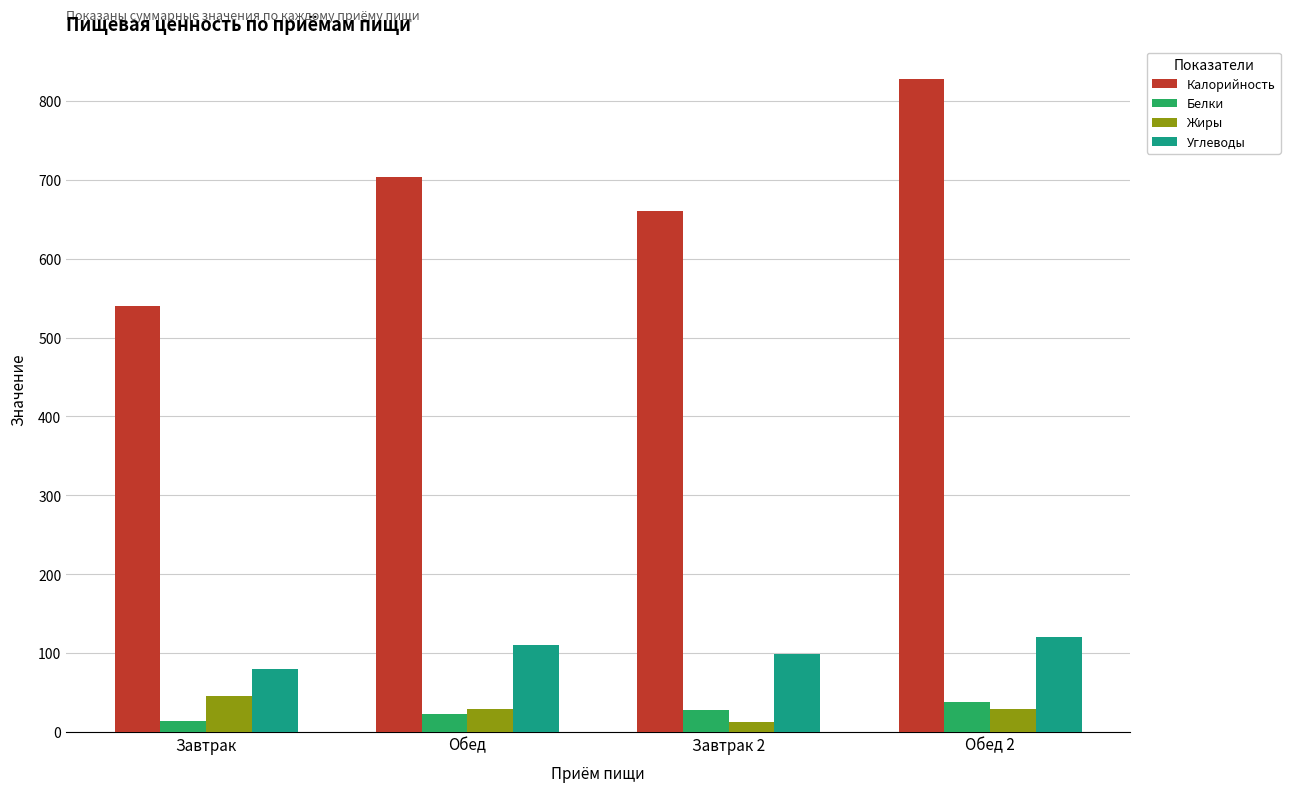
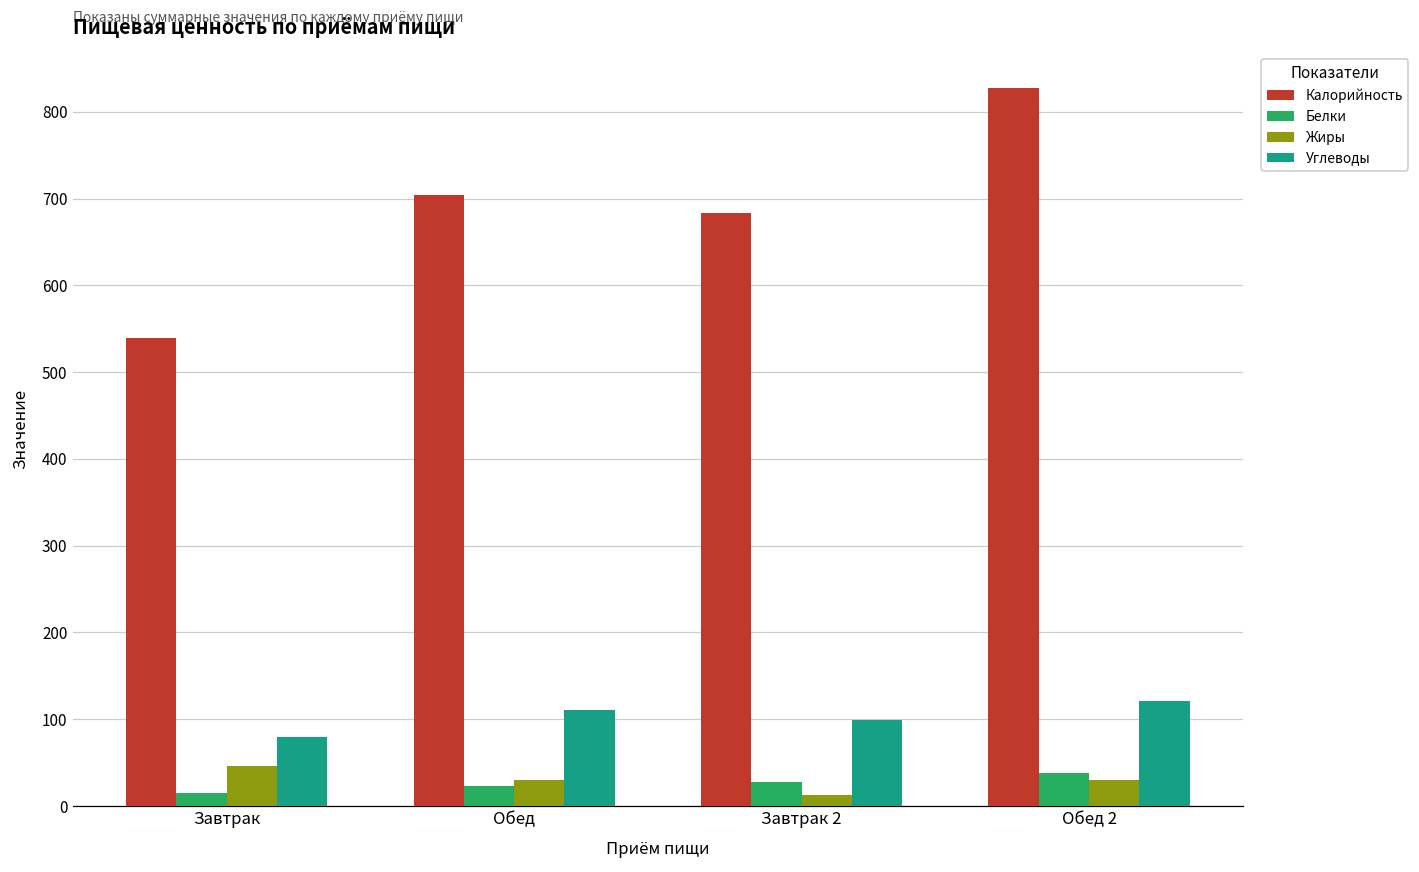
  {
    "Калорийность": {
      "Завтрак": 540,
      "Обед": 700,
-     "Завтрак 2": 660,
+     "Завтрак 2": 680,
      "Обед 2": 830
    },
    "Жиры": {
      "Завтрак": 50,
      "Обед": 30,
      "Завтрак 2": 10,
      "Обед 2": 30
    }
  }
